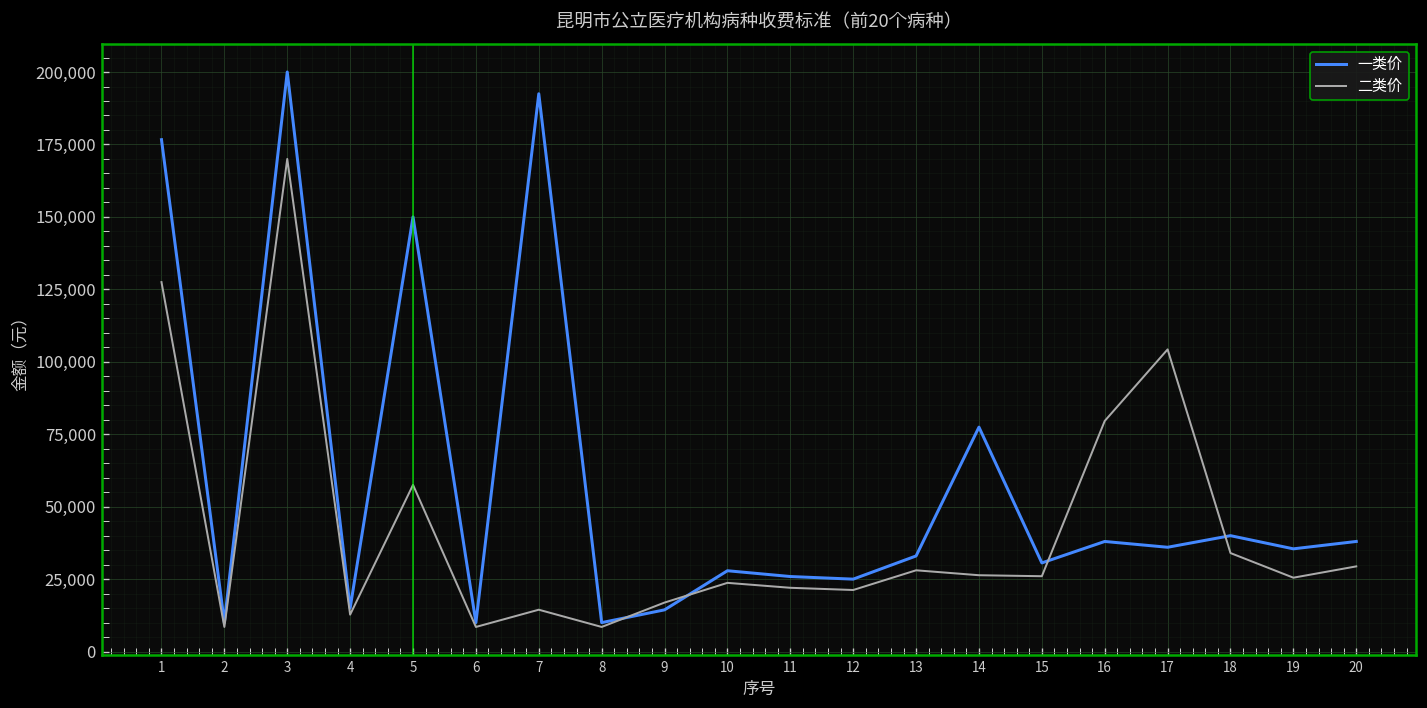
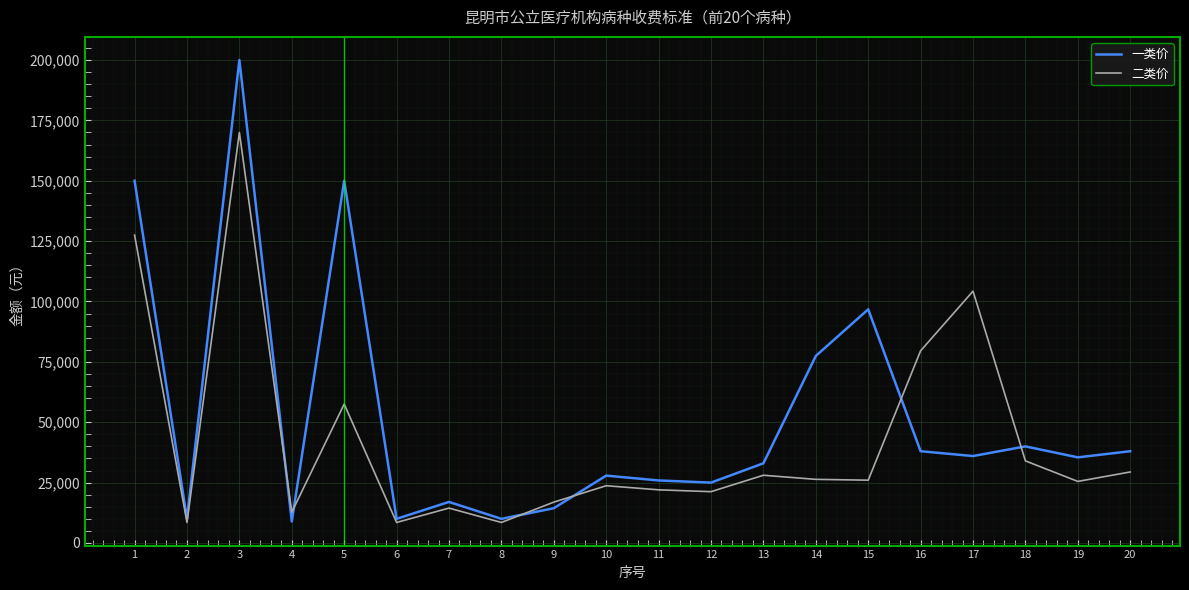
  {
    "一类价": {
-     "1": "177,000",
+     "1": "150,000",
      "2": "10,000",
      "3": "200,000",
-     "4": "15,000",
+     "4": "9,000",
      "5": "150,000",
      "6": "10,000",
-     "7": "192,000",
+     "7": "17,000",
      "8": "10,000",
      "9": "14,000",
      "10": "28,000",
      "11": "26,000",
      "12": "25,000",
      "13": "33,000",
      "14": "77,000",
-     "15": "31,000",
+     "15": "97,000",
      "16": "38,000",
      "17": "36,000",
      "18": "40,000",
      "19": "35,000",
      "20": "38,000"
    },
    "二类价": {
      "1": "128,000",
      "2": "9,000",
      "3": "170,000",
      "4": "13,000",
      "5": "58,000",
      "6": "9,000",
      "7": "14,000",
      "8": "9,000",
      "9": "17,000",
      "10": "24,000",
      "11": "22,000",
      "12": "21,000",
      "13": "28,000",
      "14": "26,000",
      "15": "26,000",
      "16": "80,000",
      "17": "104,000",
      "18": "34,000",
      "19": "26,000",
      "20": "29,000"
    }
  }
